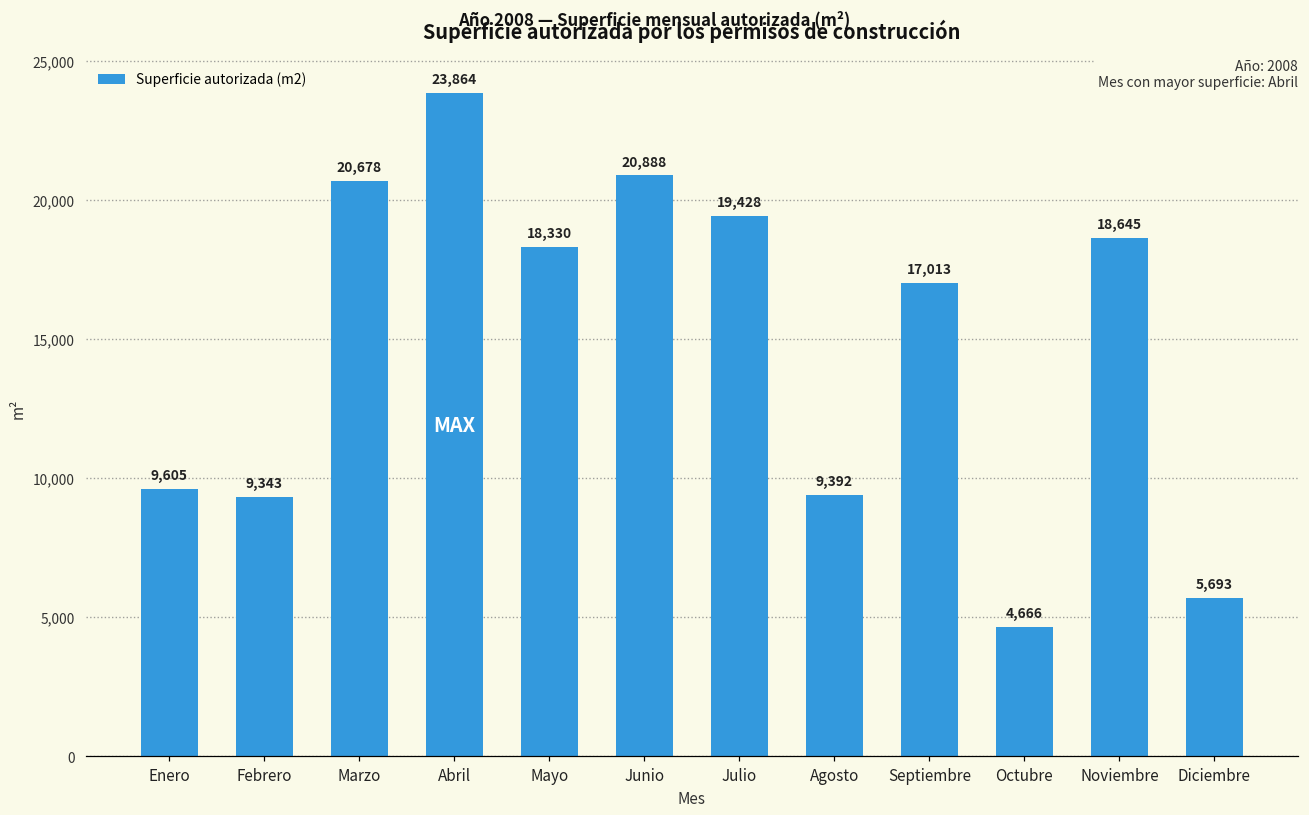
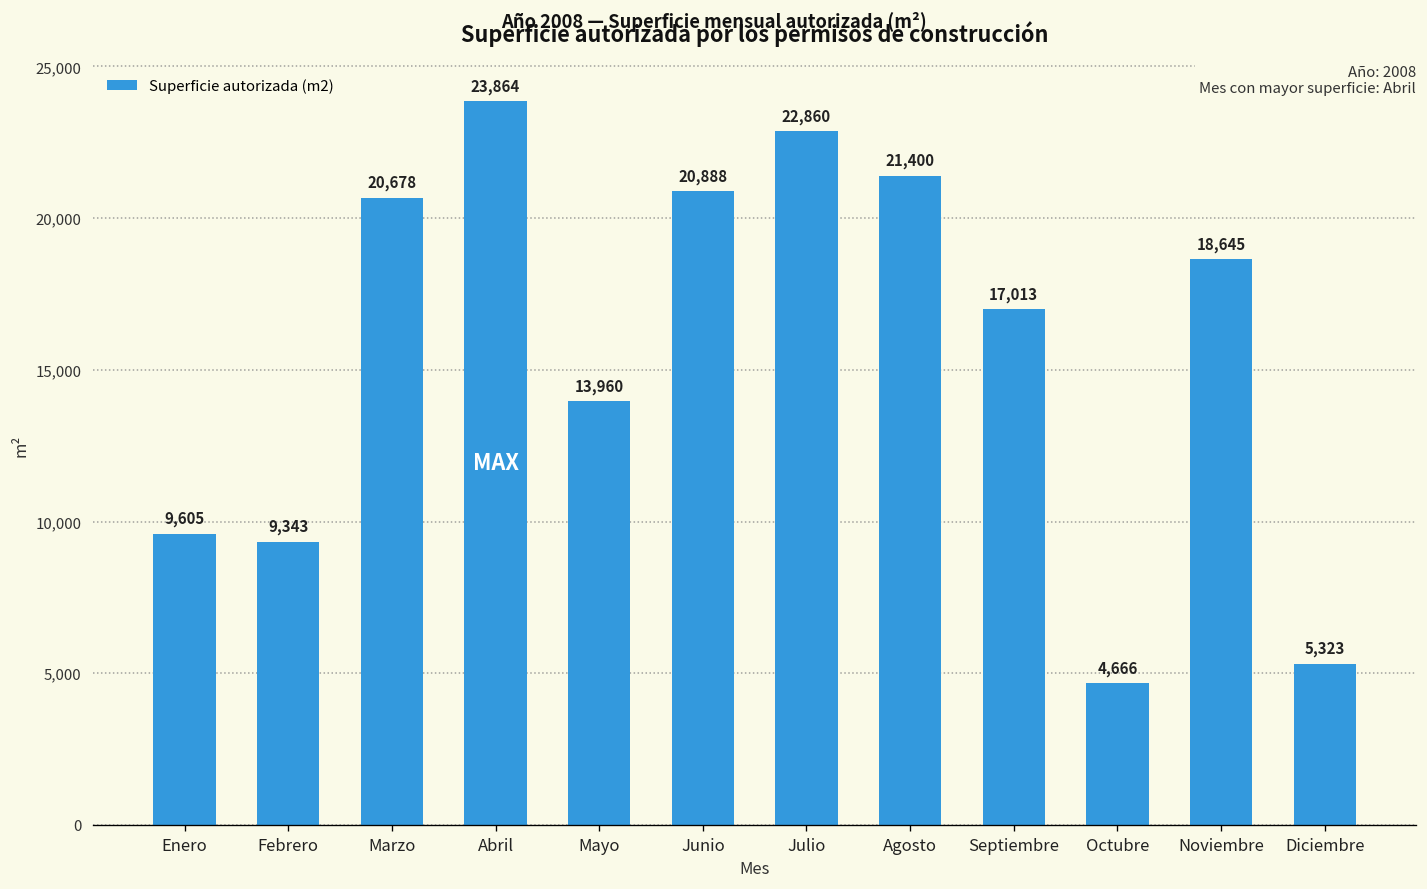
  {
    "Enero": "9,605",
    "Febrero": "9,343",
    "Marzo": "20,678",
    "Abril": "23,864",
-   "Mayo": "18,330",
+   "Mayo": "13,960",
    "Junio": "20,888",
-   "Julio": "19,428",
-   "Agosto": "9,392",
+   "Julio": "22,860",
+   "Agosto": "21,400",
    "Septiembre": "17,013",
    "Octubre": "4,666",
    "Noviembre": "18,645",
-   "Diciembre": "5,693"
+   "Diciembre": "5,323"
  }
